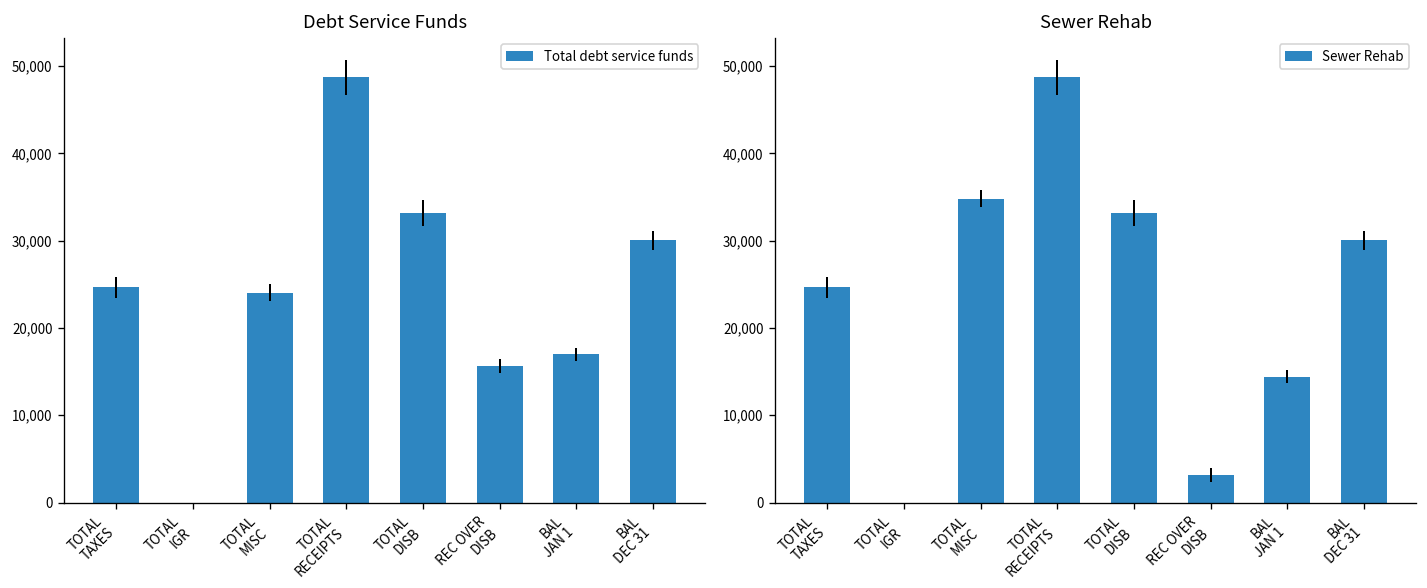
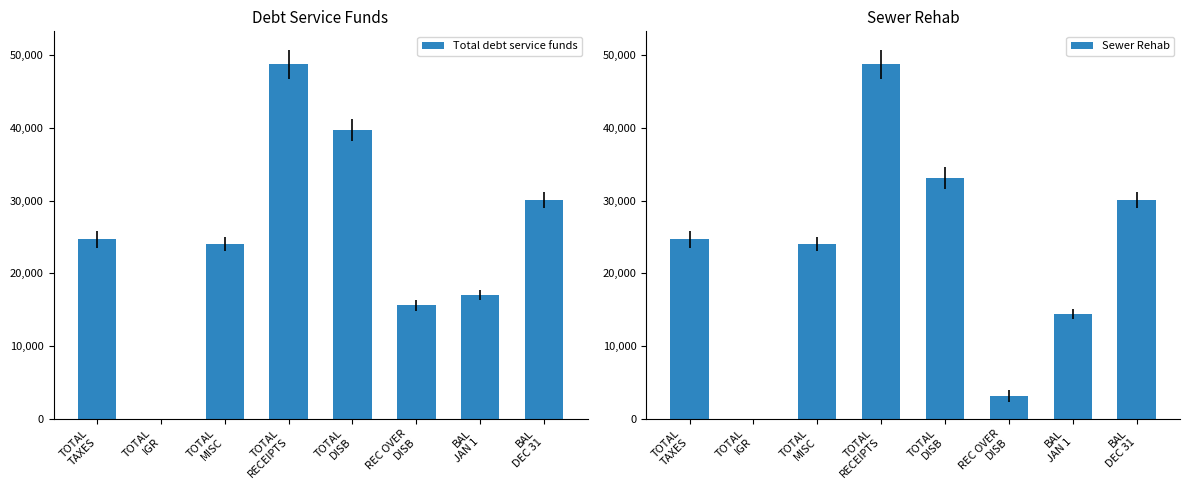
  {
    "Debt Service Funds": {
      "TOTAL TAXES": "25,000",
      "TOTAL IGR": "0",
      "TOTAL MISC": "24,000",
      "TOTAL RECEIPTS": "49,000",
-     "TOTAL DISB": "33,000",
+     "TOTAL DISB": "40,000",
      "REC OVER DISB": "16,000",
      "BAL JAN 1": "17,000",
      "BAL DEC 31": "30,000"
    },
    "Sewer Rehab": {
      "TOTAL TAXES": "25,000",
      "TOTAL IGR": "0",
-     "TOTAL MISC": "35,000",
+     "TOTAL MISC": "24,000",
      "TOTAL RECEIPTS": "49,000",
      "TOTAL DISB": "33,000",
      "REC OVER DISB": "3,000",
      "BAL JAN 1": "14,000",
      "BAL DEC 31": "30,000"
    }
  }
